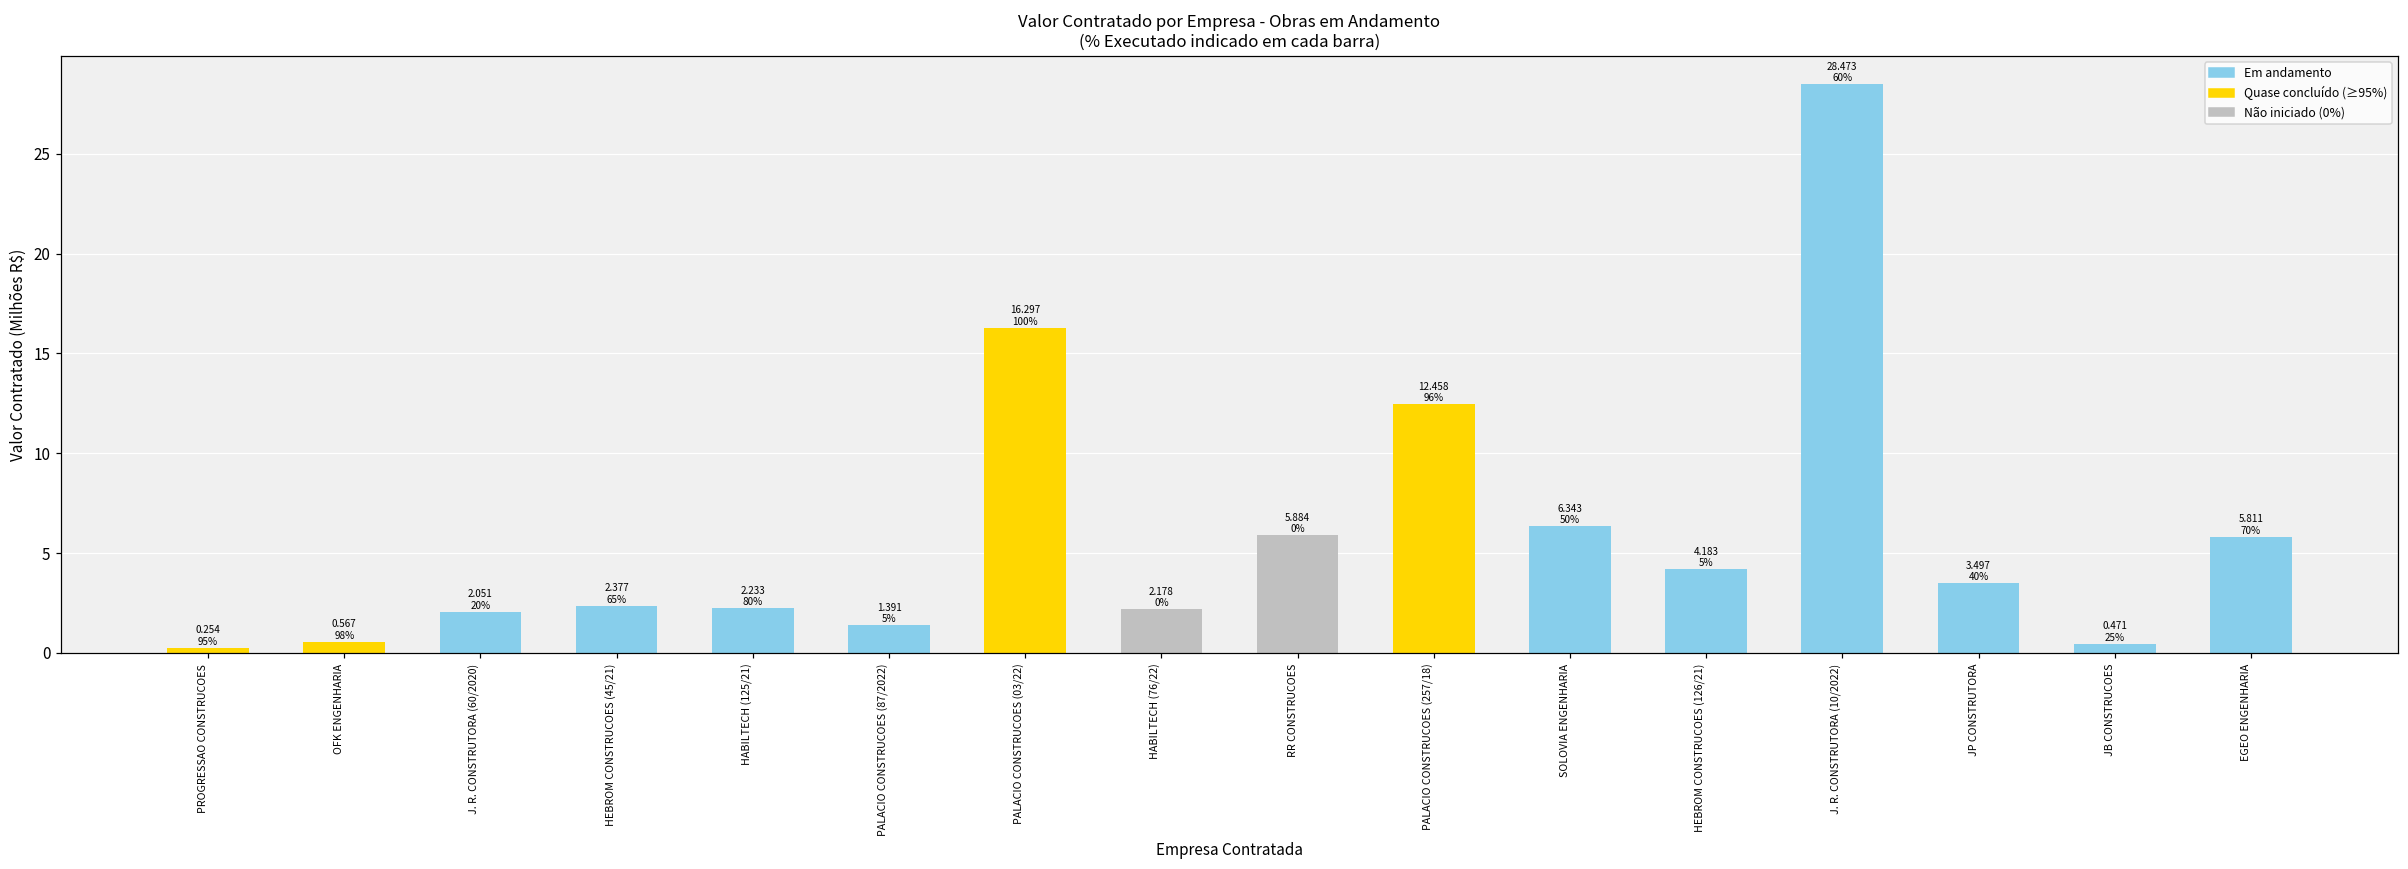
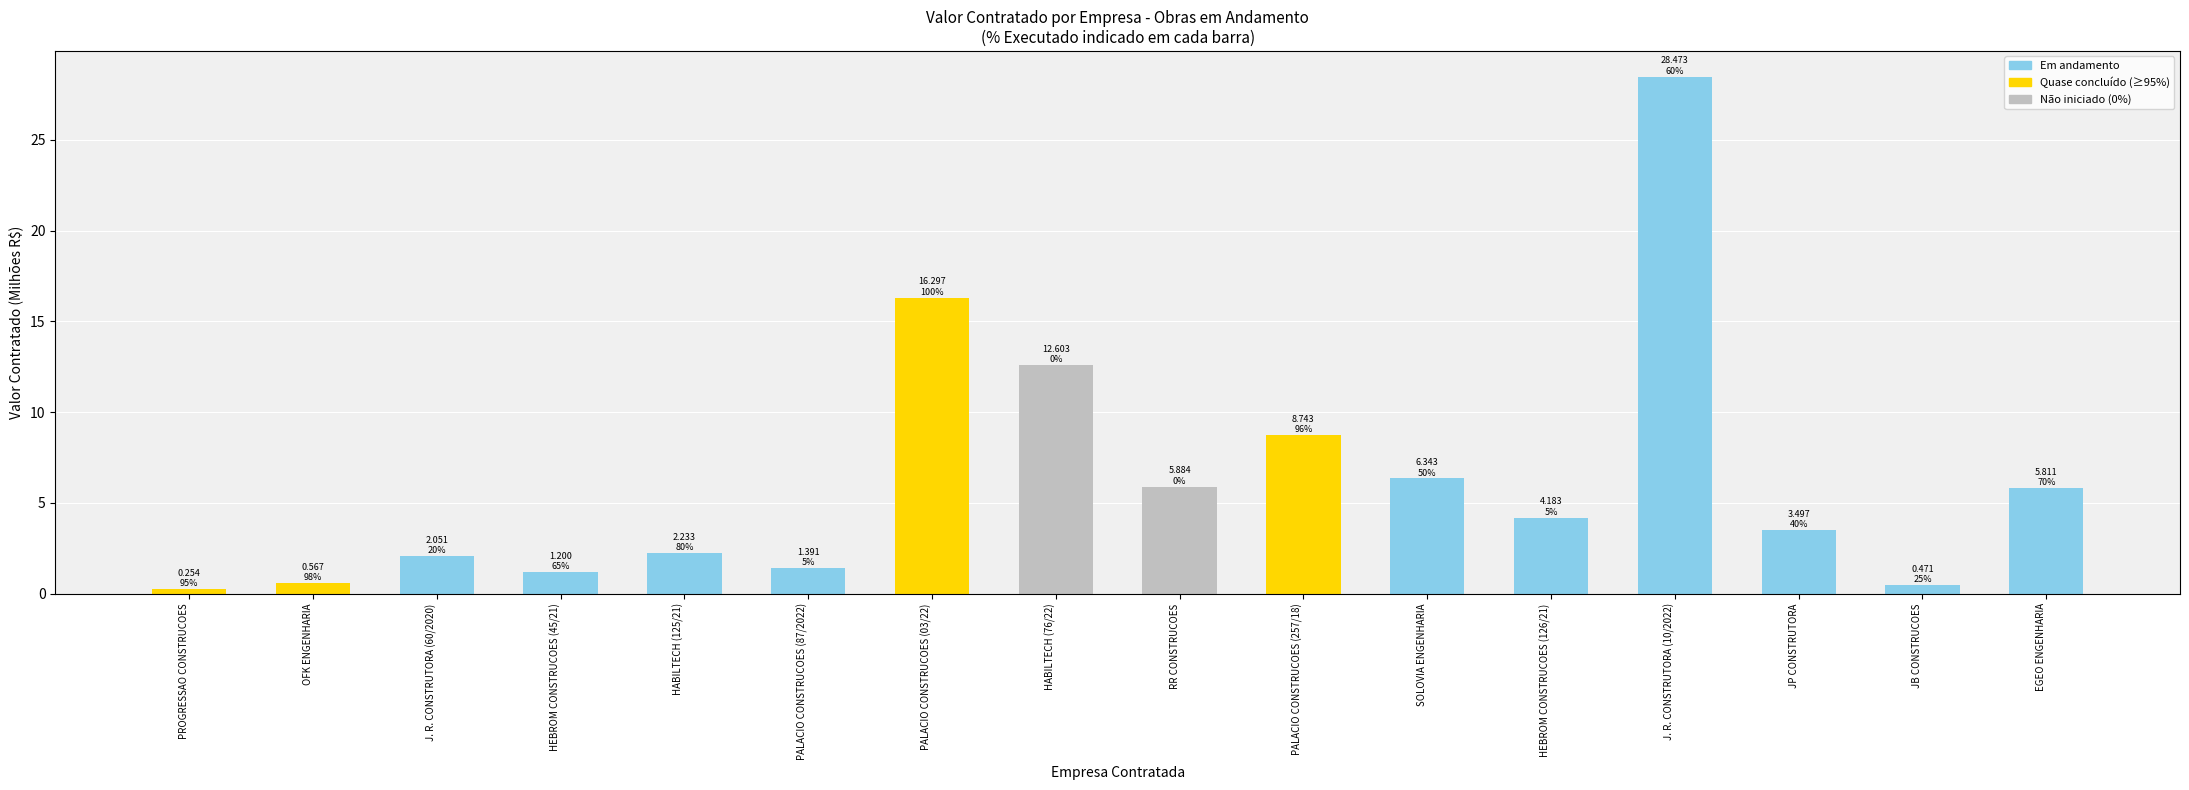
  {
    "PROGRESSAO CONSTRUCOES": 0.254,
    "OFK ENGENHARIA": 0.567,
    "J. R. CONSTRUTORA (60/2020)": 2.051,
-   "HEBROM CONSTRUCOES (45/21)": 2.377,
+   "HEBROM CONSTRUCOES (45/21)": 1.200,
    "HABILTECH (125/21)": 2.233,
    "PALACIO CONSTRUCOES (87/2022)": 1.391,
    "PALACIO CONSTRUCOES (03/22)": 16.297,
-   "HABILTECH (76/22)": 2.178,
+   "HABILTECH (76/22)": 12.603,
    "RR CONSTRUCOES": 5.884,
-   "PALACIO CONSTRUCOES (257/18)": 12.458,
+   "PALACIO CONSTRUCOES (257/18)": 8.743,
    "SOLOVIA ENGENHARIA": 6.343,
    "HEBROM CONSTRUCOES (126/21)": 4.183,
    "J. R. CONSTRUTORA (10/2022)": 28.473,
    "JP CONSTRUTORA": 3.497,
    "JB CONSTRUCOES": 0.471,
    "EGEO ENGENHARIA": 5.811
  }
